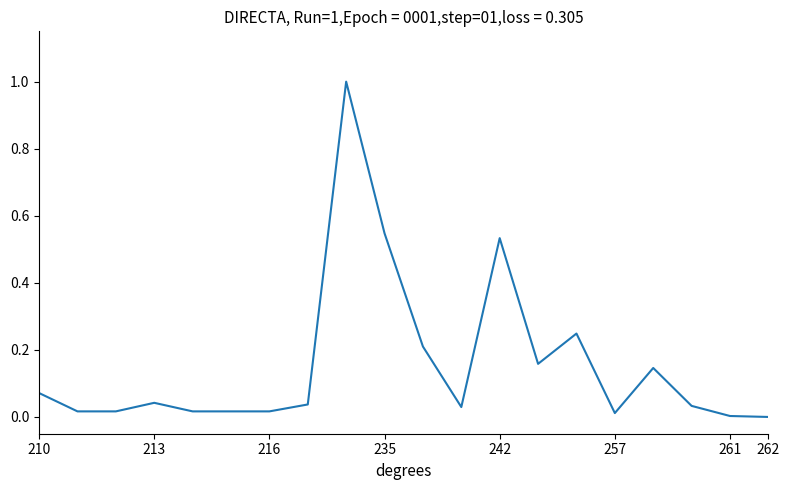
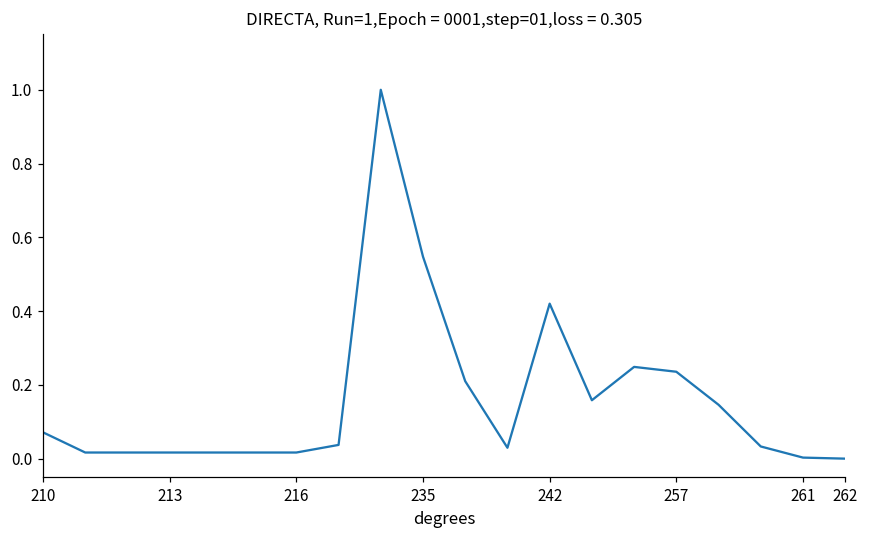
  {
    "210": 0.07,
-   "213": 0.04,
+   "213": 0.02,
    "216": 0.02,
    "235": 0.55,
-   "242": 0.53,
-   "257": 0.01,
+   "242": 0.42,
+   "257": 0.24,
    "261": 0.00,
    "262": 0.00
  }
